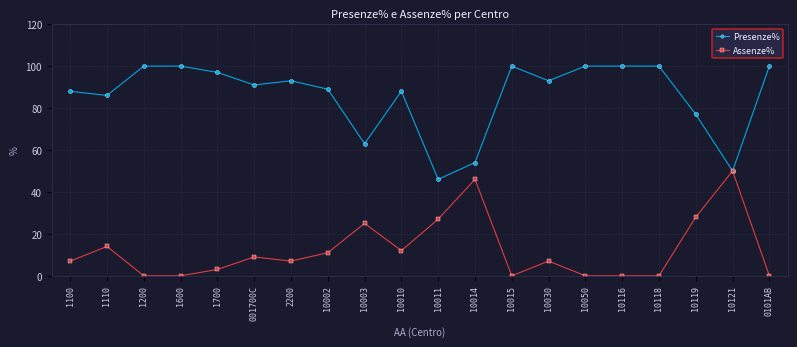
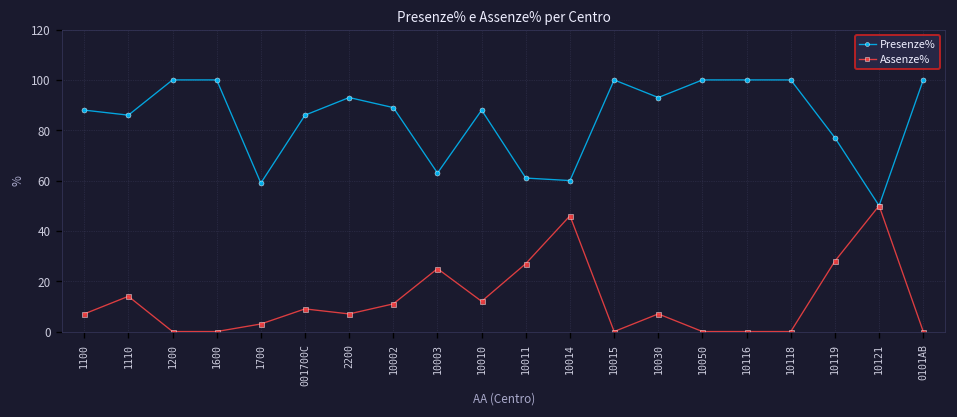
  {
    "Presenze%": {
      "1100": 88,
      "1110": 86,
      "1200": 100,
      "1600": 100,
-     "1700": 97,
-     "001700C": 91,
+     "1700": 59,
+     "001700C": 86,
      "2200": 93,
      "10002": 89,
      "10003": 63,
      "10010": 88,
-     "10011": 46,
-     "10014": 54,
+     "10011": 61,
+     "10014": 60,
      "10015": 100,
      "10030": 93,
      "10050": 100,
      "10116": 100,
      "10118": 100,
      "10119": 77,
      "0101AB": 100
    },
    "Assenze%": {
      "1100": 7,
      "1110": 14,
      "1200": 0,
      "1600": 0,
      "1700": 3,
      "001700C": 9,
      "2200": 7,
      "10002": 11,
      "10003": 25,
      "10010": 12,
      "10011": 27,
      "10014": 46,
      "10015": 0,
      "10030": 7,
      "10050": 0,
      "10116": 0,
      "10118": 0,
      "10119": 28,
      "0101AB": 0
    }
  }
